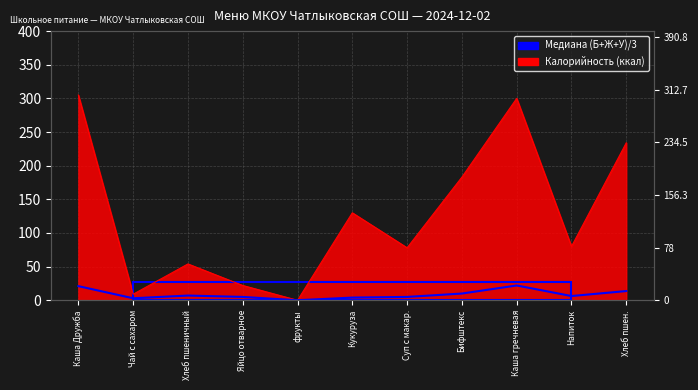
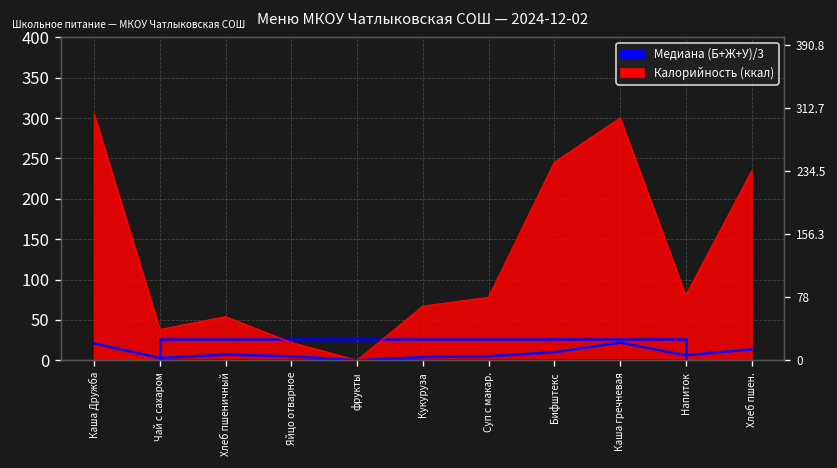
  {
    "Калорийность (ккал)": {
      "Каша Дружба": 310,
-     "Чай с сахаром": 10,
+     "Чай с сахаром": 40,
      "Хлеб пшеничный": 50,
      "Яйцо отварное": 20,
-     "Кукуруза": 130,
+     "Кукуруза": 70,
      "Суп с макар.": 80,
-     "Бифштекс": 180,
+     "Бифштекс": 250,
      "Каша гречневая": 300,
      "Напиток": 80,
      "Хлеб пшен.": 230
    },
    "Медиана (Б+Ж+У)/3": {
      "Каша Дружба": 20,
      "Чай с сахаром": 0,
      "Хлеб пшеничный": 10,
      "Яйцо отварное": 10,
      "Кукуруза": 0,
      "Суп с макар.": 10,
      "Бифштекс": 10,
      "Каша гречневая": 20,
      "Напиток": 10,
      "Хлеб пшен.": 10
    }
  }
